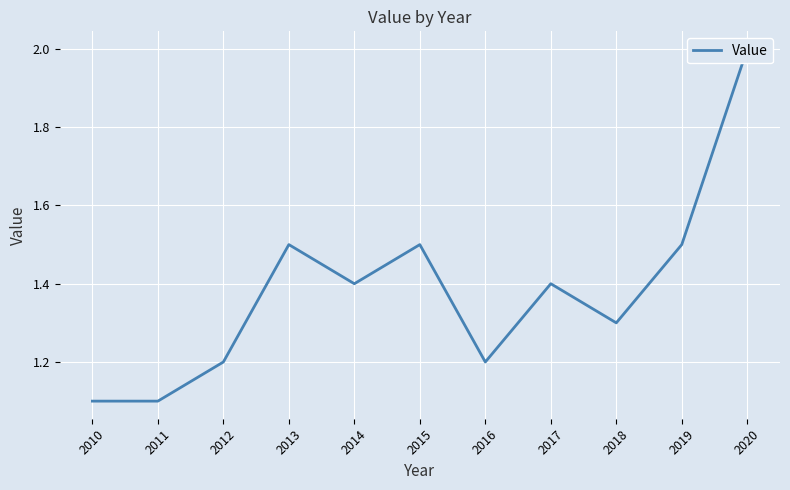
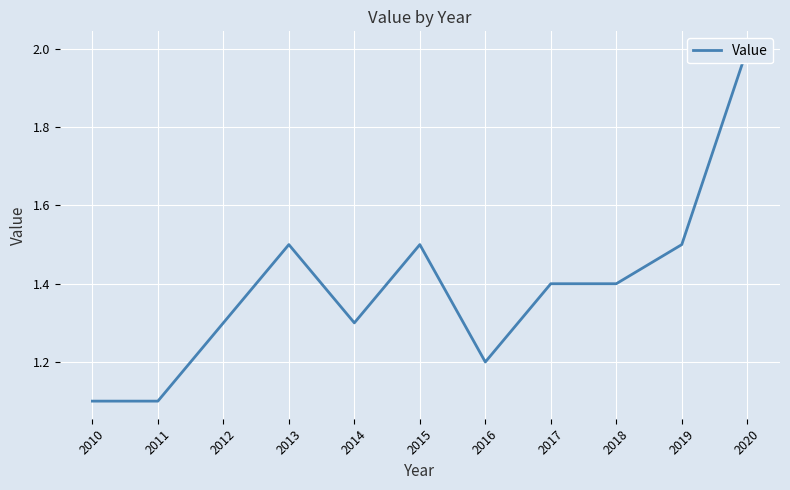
  {
    "2010": 1.1,
    "2011": 1.1,
-   "2012": 1.2,
+   "2012": 1.3,
    "2013": 1.5,
-   "2014": 1.4,
+   "2014": 1.3,
    "2015": 1.5,
    "2016": 1.2,
    "2017": 1.4,
-   "2018": 1.3,
+   "2018": 1.4,
    "2019": 1.5
  }
